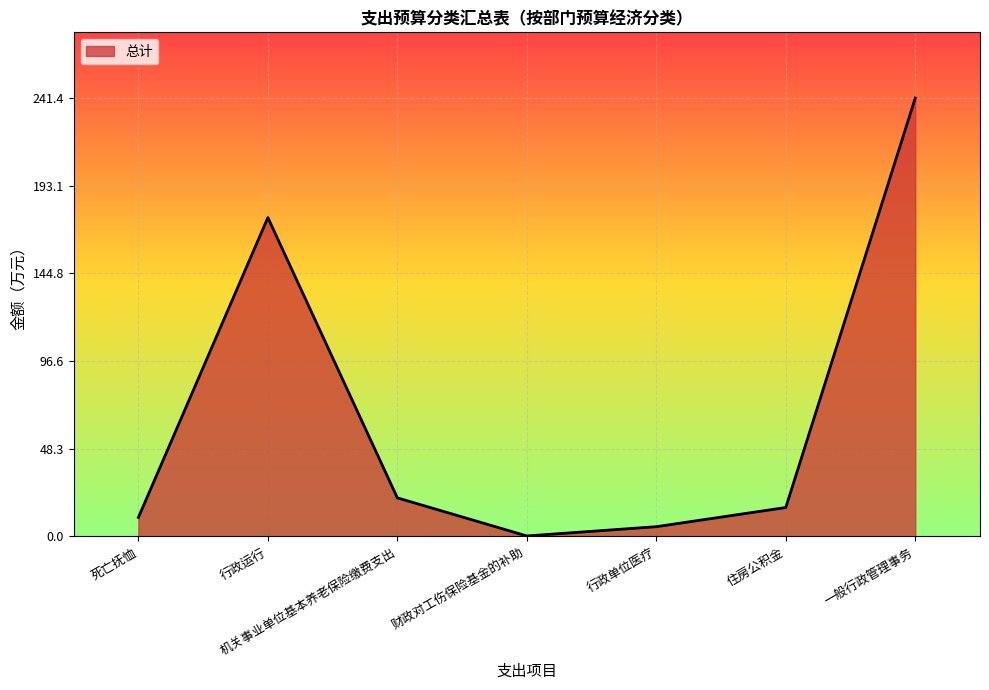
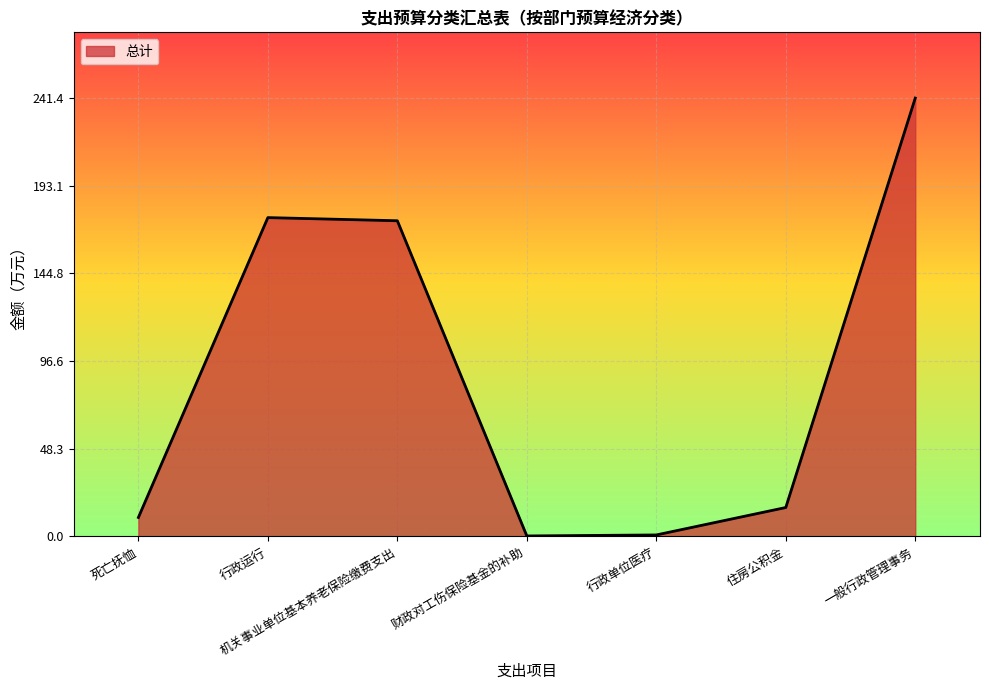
  {
    "死亡抚恤": 10,
    "行政运行": 176,
-   "机关事业单位基本养老保险缴费支出": 21,
+   "机关事业单位基本养老保险缴费支出": 174,
    "财政对工伤保险基金的补助": 0,
-   "行政单位医疗": 5,
+   "行政单位医疗": 1,
    "住房公积金": 16,
    "一般行政管理事务": 241
  }
